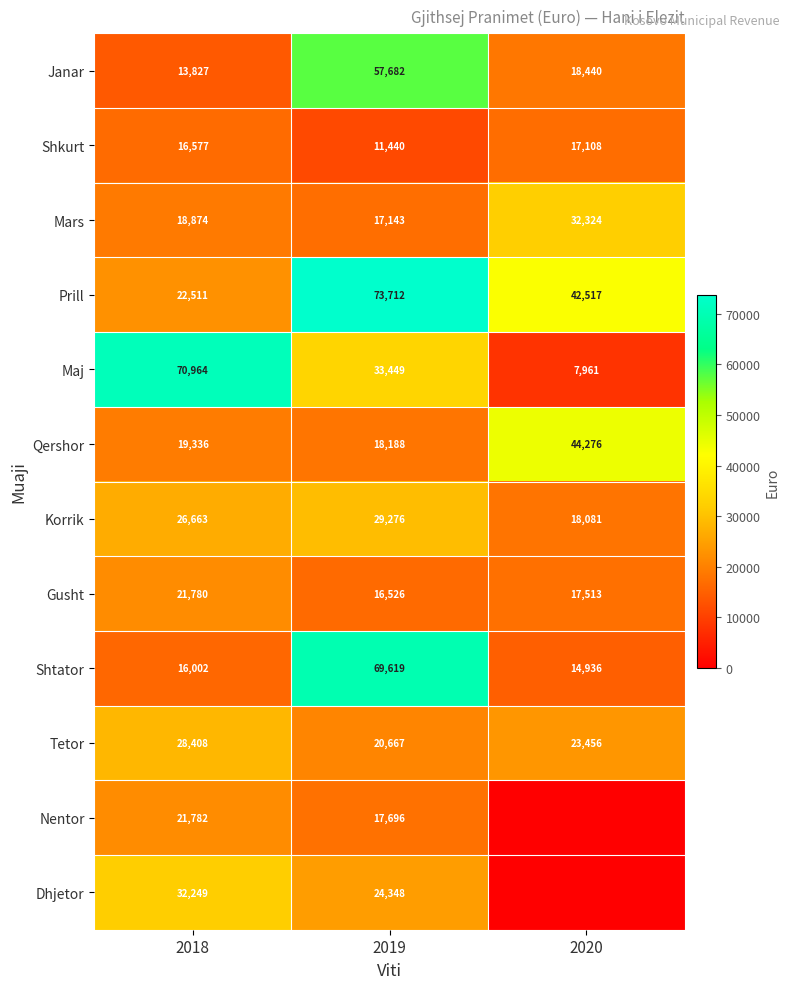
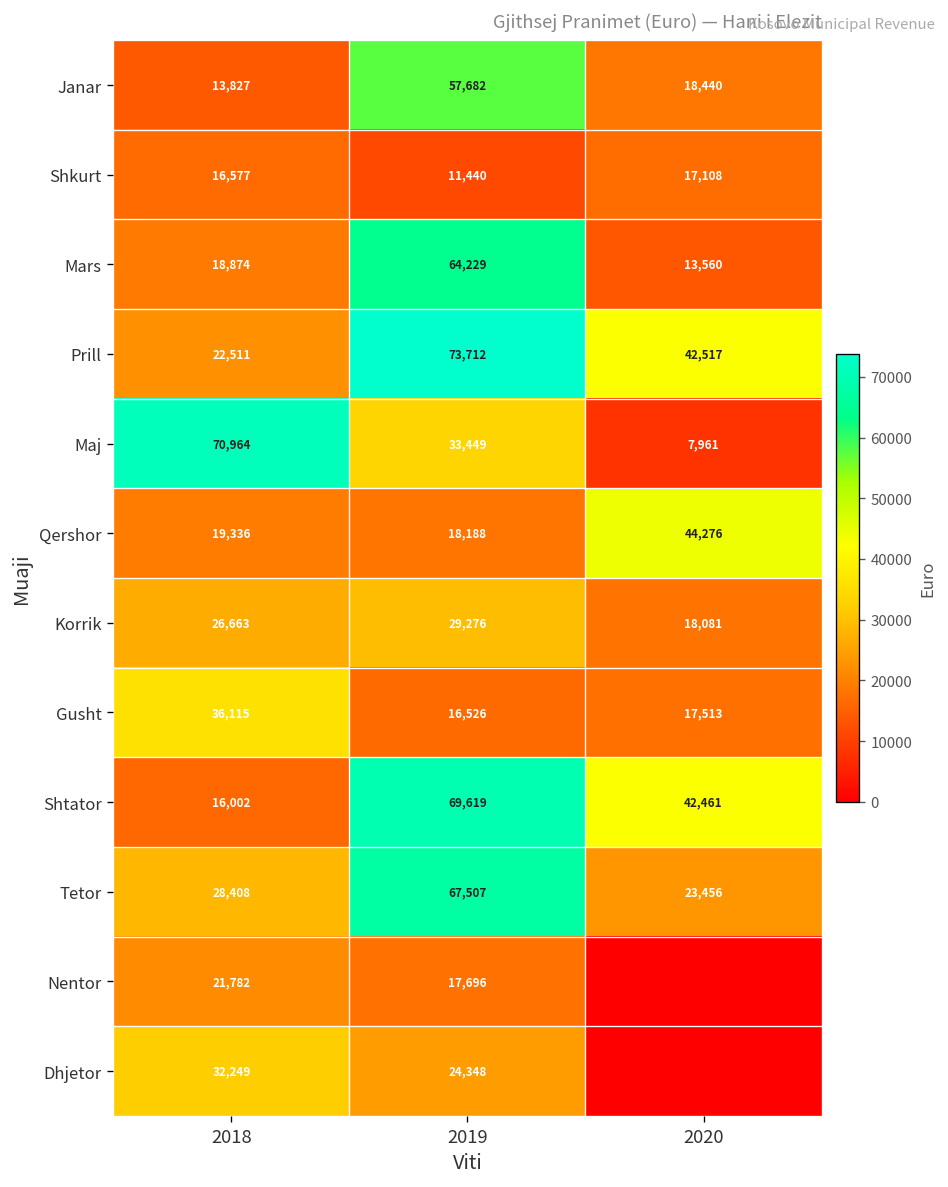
  {
    "Janar": {
      "2018": "13,827",
      "2019": "57,682",
      "2020": "18,440"
    },
    "Shkurt": {
      "2018": "16,577",
      "2019": "11,440",
      "2020": "17,108"
    },
    "Mars": {
      "2018": "18,874",
-     "2019": "17,143",
-     "2020": "32,324"
+     "2019": "64,229",
+     "2020": "13,560"
    },
    "Prill": {
      "2018": "22,511",
      "2019": "73,712",
      "2020": "42,517"
    },
    "Maj": {
      "2018": "70,964",
      "2019": "33,449",
      "2020": "7,961"
    },
    "Qershor": {
      "2018": "19,336",
      "2019": "18,188",
      "2020": "44,276"
    },
    "Korrik": {
      "2018": "26,663",
      "2019": "29,276",
      "2020": "18,081"
    },
    "Gusht": {
-     "2018": "21,780",
+     "2018": "36,115",
      "2019": "16,526",
      "2020": "17,513"
    },
    "Shtator": {
      "2018": "16,002",
      "2019": "69,619",
-     "2020": "14,936"
+     "2020": "42,461"
    },
    "Tetor": {
      "2018": "28,408",
-     "2019": "20,667",
+     "2019": "67,507",
      "2020": "23,456"
    },
    "Nentor": {
      "2018": "21,782",
      "2019": "17,696"
    },
    "Dhjetor": {
      "2018": "32,249",
      "2019": "24,348"
    }
  }
